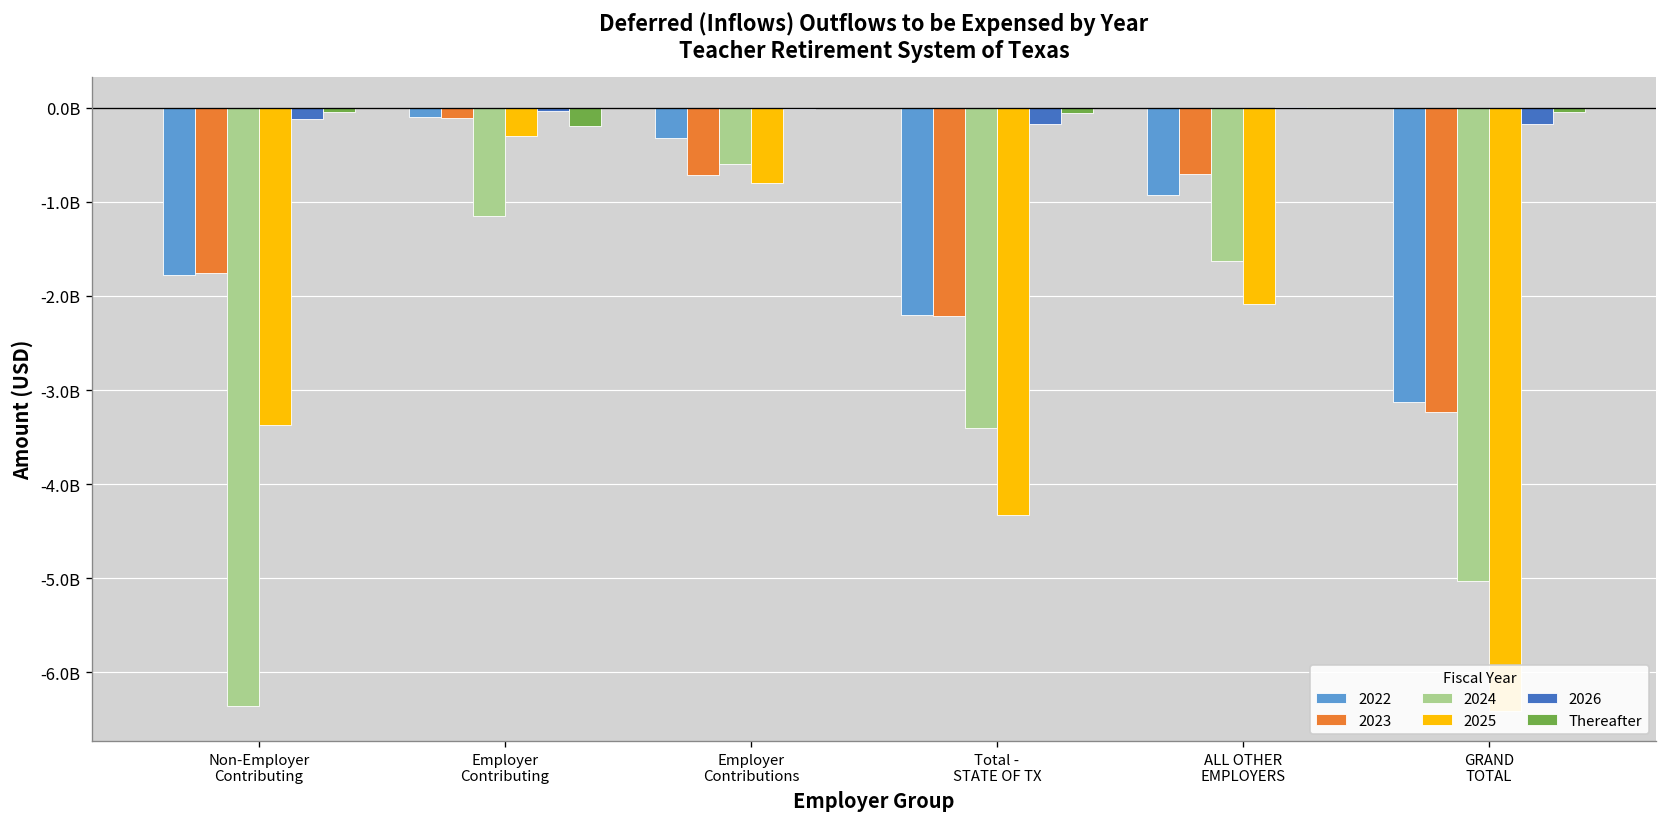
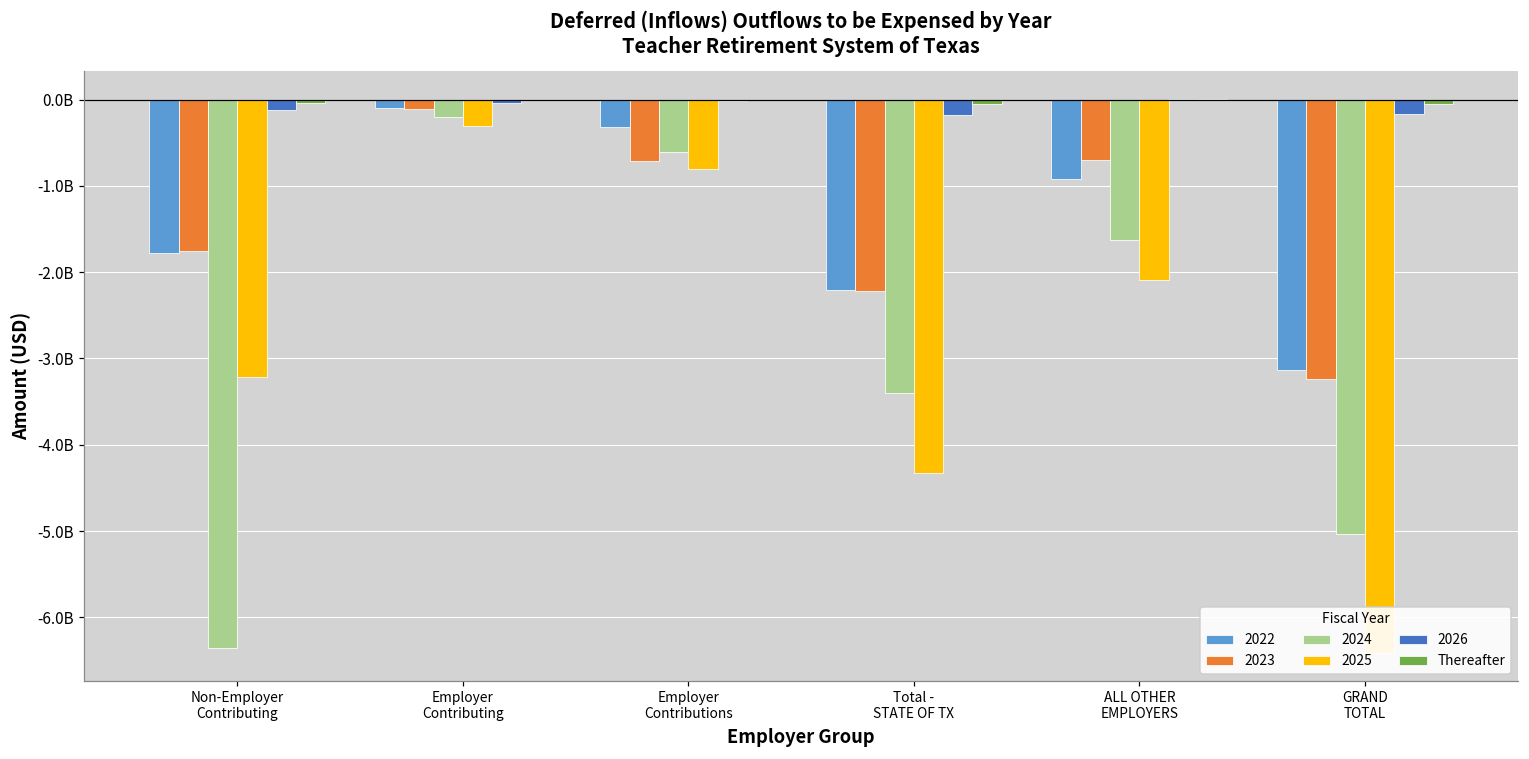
  {
    "2023": {
      "Non-Employer Contributing": -1800000000,
      "Employer Contributing": -100000000,
      "Employer Contributions": -700000000,
      "Total - STATE OF TX": -2200000000,
      "ALL OTHER EMPLOYERS": -700000000,
      "GRAND TOTAL": -3200000000
    },
    "2024": {
      "Non-Employer Contributing": -6400000000,
-     "Employer Contributing": -1100000000,
+     "Employer Contributing": -200000000,
      "Employer Contributions": -600000000,
      "Total - STATE OF TX": -3400000000,
      "ALL OTHER EMPLOYERS": -1600000000,
      "GRAND TOTAL": -5000000000
    },
    "2025": {
-     "Non-Employer Contributing": -3400000000,
+     "Non-Employer Contributing": -3200000000,
      "Employer Contributing": -300000000,
      "Employer Contributions": -800000000,
      "Total - STATE OF TX": -4300000000,
      "ALL OTHER EMPLOYERS": -2100000000
    },
    "Thereafter": {
      "Non-Employer Contributing": 0,
-     "Employer Contributing": -200000000,
+     "Employer Contributing": 0,
      "Total - STATE OF TX": -100000000,
      "GRAND TOTAL": 0
    }
  }
